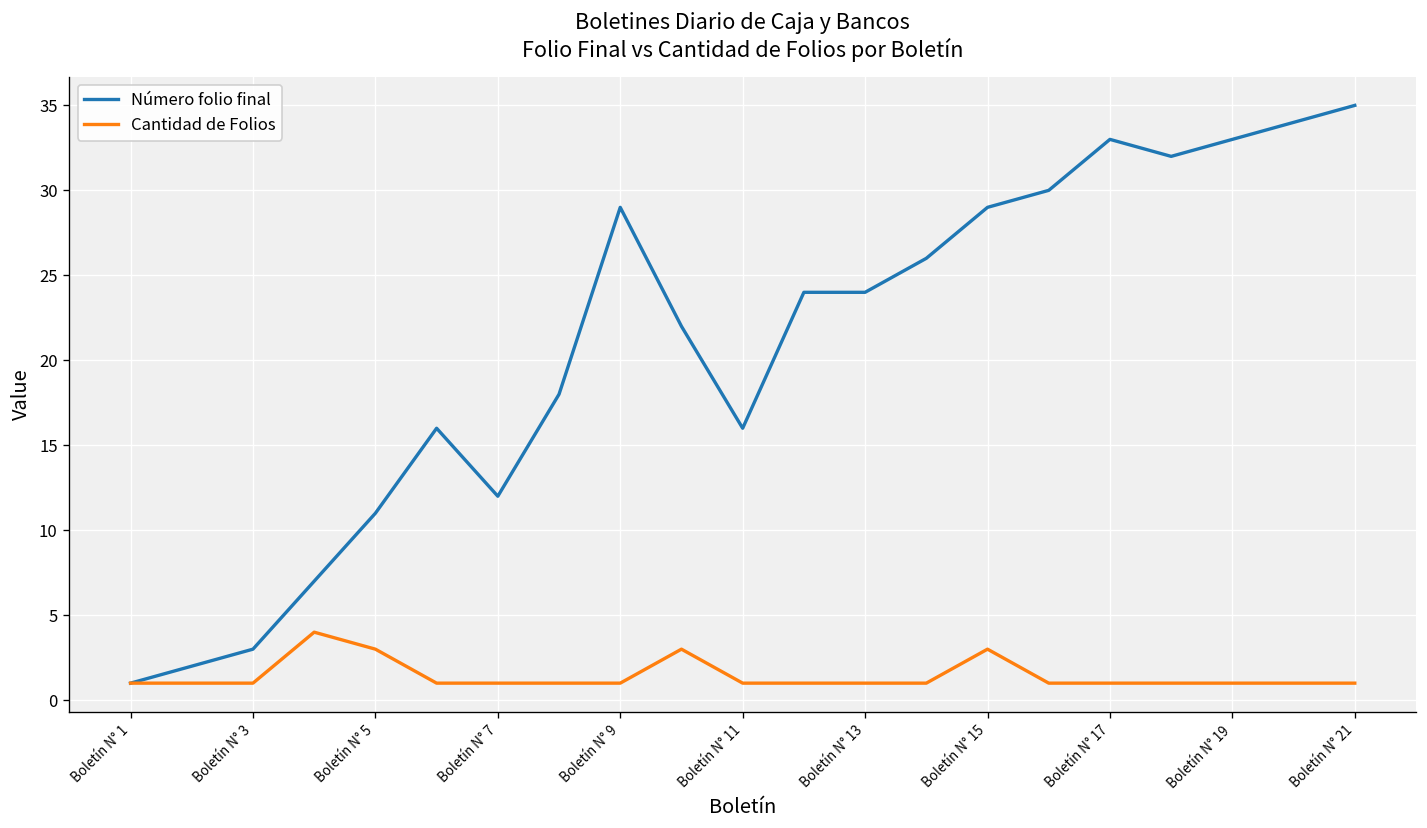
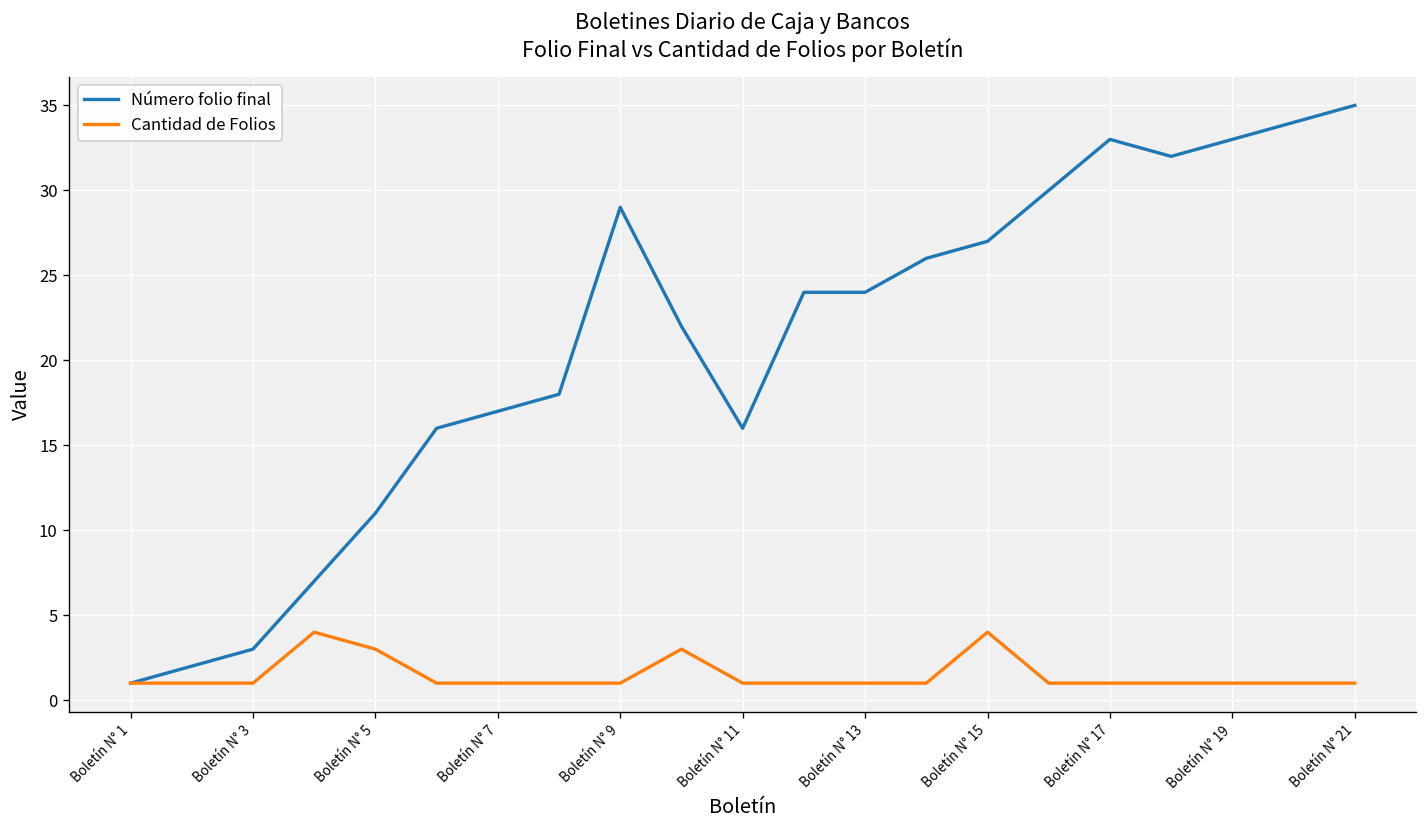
  {
    "Número folio final": {
      "Boletín N° 3": 3,
      "Boletín N° 5": 11,
-     "Boletín N° 7": 12,
+     "Boletín N° 7": 17,
      "Boletín N° 9": 29,
      "Boletín N° 11": 16,
      "Boletín N° 13": 24,
-     "Boletín N° 15": 29,
+     "Boletín N° 15": 27,
      "Boletín N° 17": 33,
      "Boletín N° 19": 33,
      "Boletín N° 21": 35
    },
    "Cantidad de Folios": {
      "Boletín N° 3": 1,
      "Boletín N° 5": 3,
      "Boletín N° 7": 1,
      "Boletín N° 9": 1,
      "Boletín N° 11": 1,
      "Boletín N° 13": 1,
-     "Boletín N° 15": 3,
+     "Boletín N° 15": 4,
      "Boletín N° 17": 1,
      "Boletín N° 19": 1,
      "Boletín N° 21": 1
    }
  }
